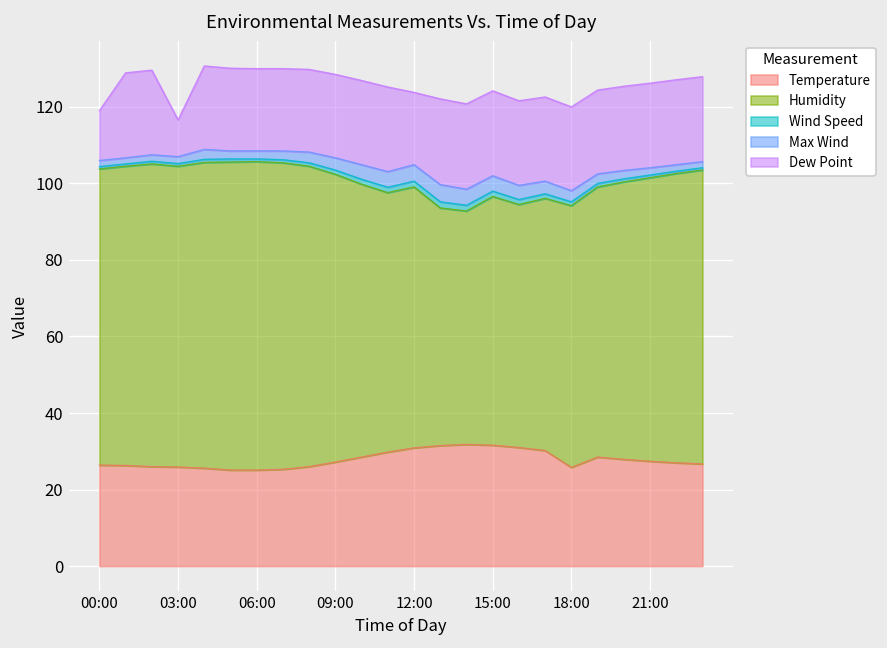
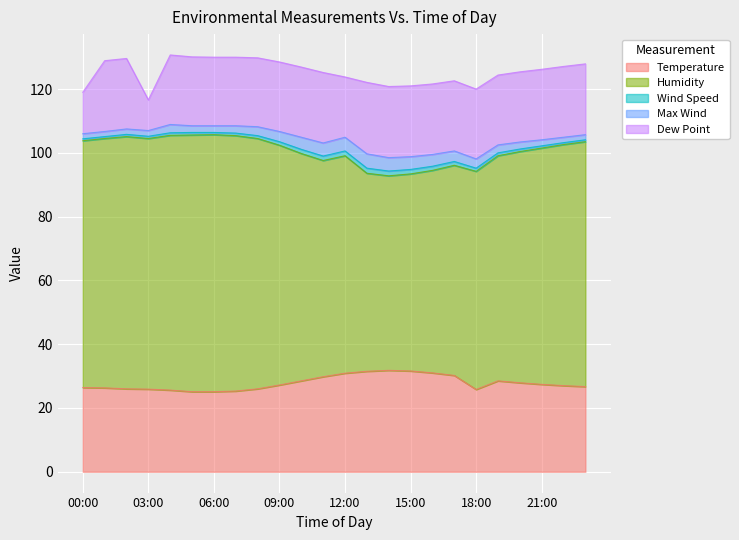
  {
    "Temperature": {
      "00:00": 26,
      "03:00": 26,
      "06:00": 25,
      "09:00": 27,
      "12:00": 31,
      "15:00": 32,
      "18:00": 26,
      "21:00": 27
    },
    "Humidity": {
      "09:00": 75,
      "12:00": 68,
-     "15:00": 65,
+     "15:00": 62,
      "18:00": 68
    },
    "Wind Speed": {
      "09:00": 1,
      "12:00": 2,
      "15:00": 1,
      "18:00": 1
    },
    "Max Wind": {
      "00:00": 2,
      "03:00": 2,
      "06:00": 2,
      "09:00": 3,
      "12:00": 4,
      "15:00": 4,
      "18:00": 3,
      "21:00": 2
    },
    "Dew Point": {
      "00:00": 13,
      "03:00": 10,
      "06:00": 22,
      "09:00": 22,
      "12:00": 19,
      "15:00": 22,
      "18:00": 22,
      "21:00": 22
    }
  }
